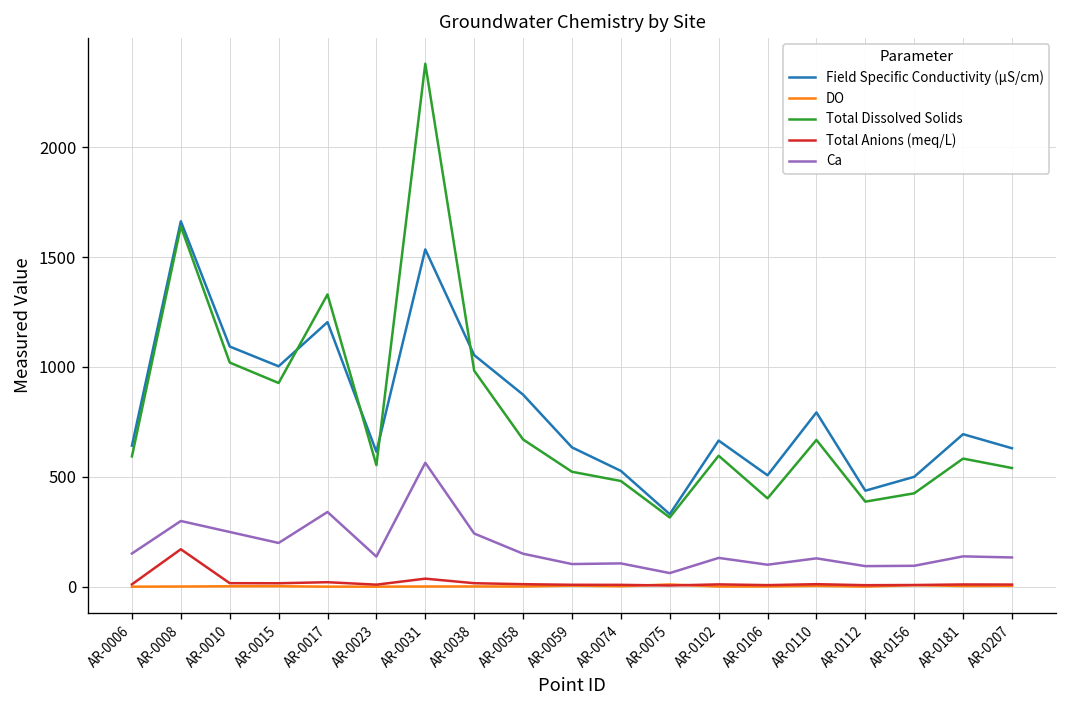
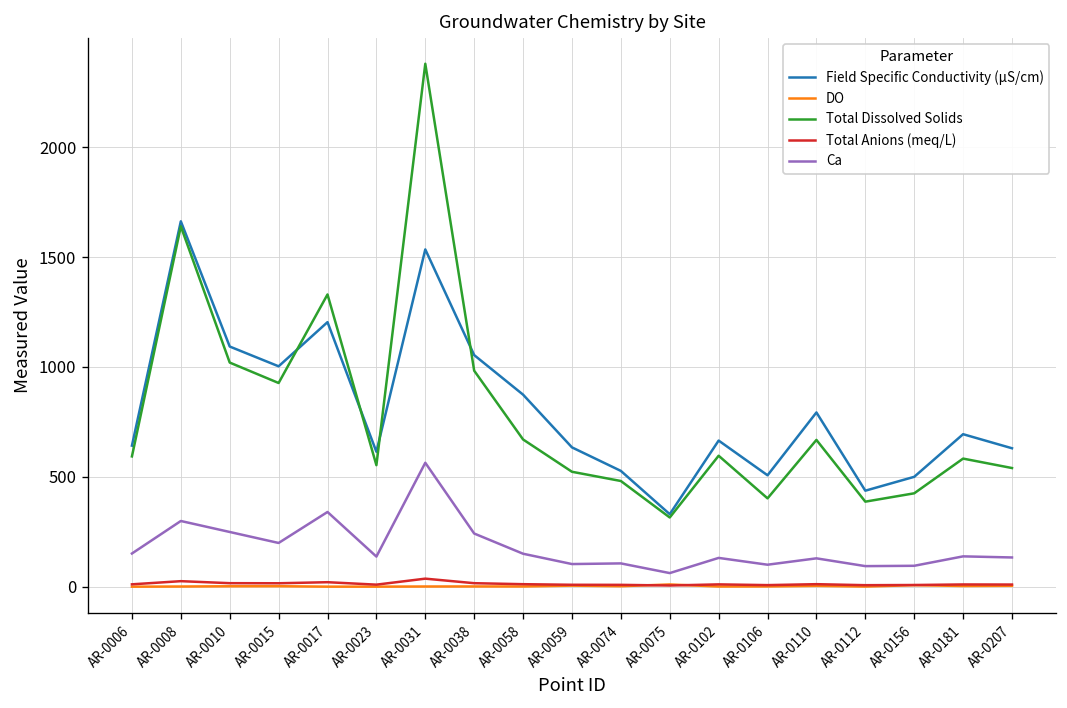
  {
    "Field Specific Conductivity (µS/cm)": {
      "AR-0006": 640,
      "AR-0008": 1660,
      "AR-0010": 1090,
      "AR-0015": 1000,
      "AR-0017": 1200,
      "AR-0023": 610,
      "AR-0031": 1540,
      "AR-0038": 1050,
      "AR-0058": 870,
      "AR-0059": 630,
      "AR-0074": 530,
      "AR-0075": 330,
      "AR-0102": 670,
      "AR-0106": 510,
      "AR-0110": 790,
      "AR-0112": 440,
      "AR-0156": 500,
      "AR-0181": 690,
      "AR-0207": 630
    },
    "DO": {
      "AR-0008": 0,
      "AR-0010": 0,
      "AR-0017": 0,
      "AR-0031": 0,
      "AR-0038": 0
    },
    "Total Dissolved Solids": {
      "AR-0006": 590,
      "AR-0008": 1640,
      "AR-0010": 1020,
      "AR-0015": 930,
      "AR-0017": 1330,
      "AR-0023": 550,
      "AR-0031": 2380,
      "AR-0038": 980,
      "AR-0058": 670,
      "AR-0059": 520,
      "AR-0074": 480,
      "AR-0075": 320,
      "AR-0102": 600,
      "AR-0106": 400,
      "AR-0110": 670,
      "AR-0112": 390,
      "AR-0156": 430,
      "AR-0181": 580,
      "AR-0207": 540
    },
    "Total Anions (meq/L)": {
-     "AR-0008": 170,
+     "AR-0008": 30,
      "AR-0010": 20,
      "AR-0017": 20,
      "AR-0031": 40,
      "AR-0038": 20
    },
    "Ca": {
      "AR-0006": 150,
      "AR-0008": 300,
      "AR-0010": 250,
      "AR-0015": 200,
      "AR-0017": 340,
      "AR-0023": 140,
      "AR-0031": 560,
      "AR-0038": 240,
      "AR-0058": 150,
      "AR-0059": 100,
      "AR-0074": 110,
      "AR-0075": 60,
      "AR-0102": 130,
      "AR-0106": 100,
      "AR-0110": 130,
      "AR-0112": 90,
      "AR-0156": 100,
      "AR-0181": 140,
      "AR-0207": 130
    }
  }
